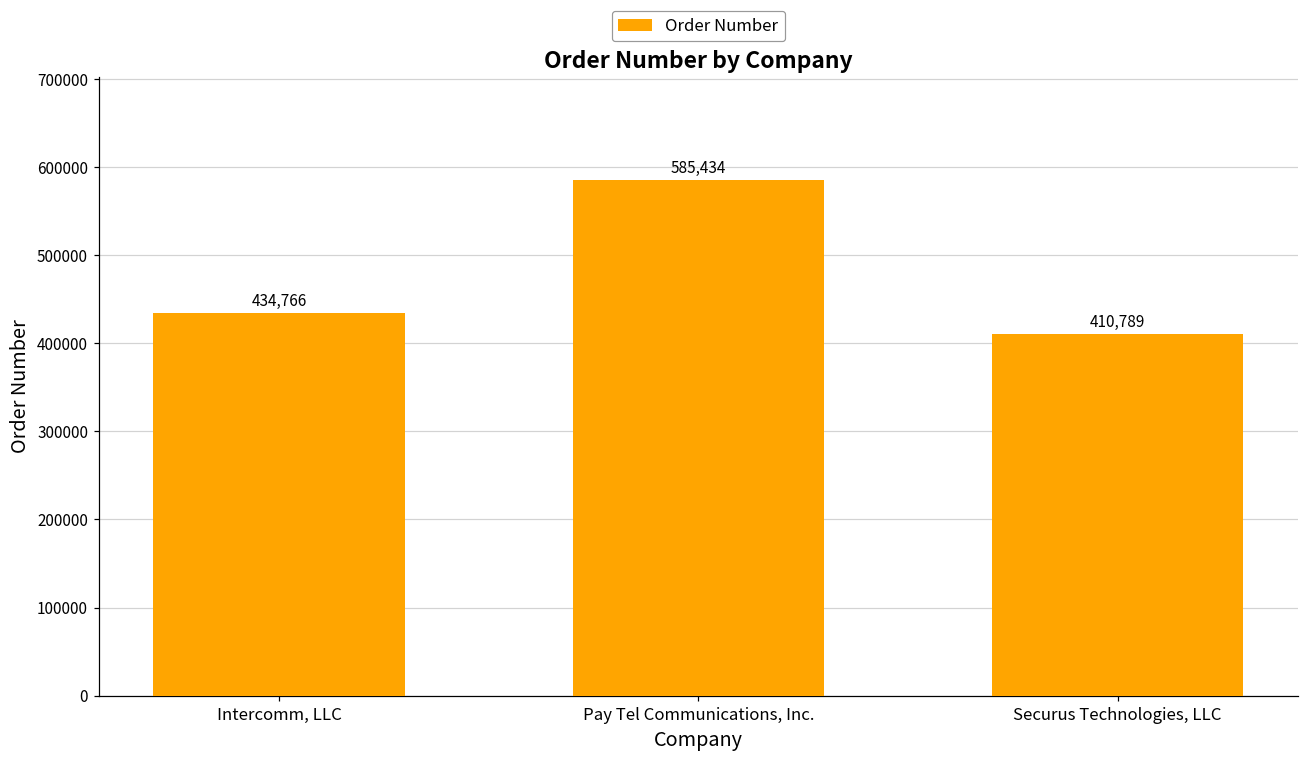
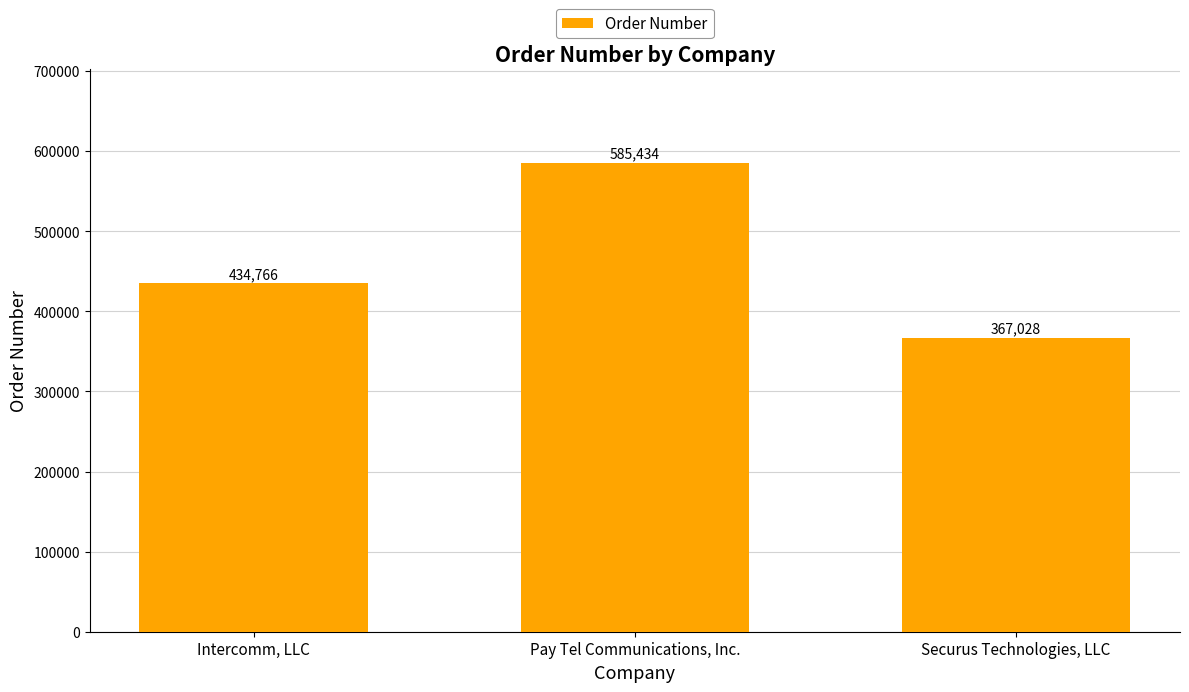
  {
    "Intercomm, LLC": "434,766",
    "Pay Tel Communications, Inc.": "585,434",
-   "Securus Technologies, LLC": "410,789"
+   "Securus Technologies, LLC": "367,028"
  }
